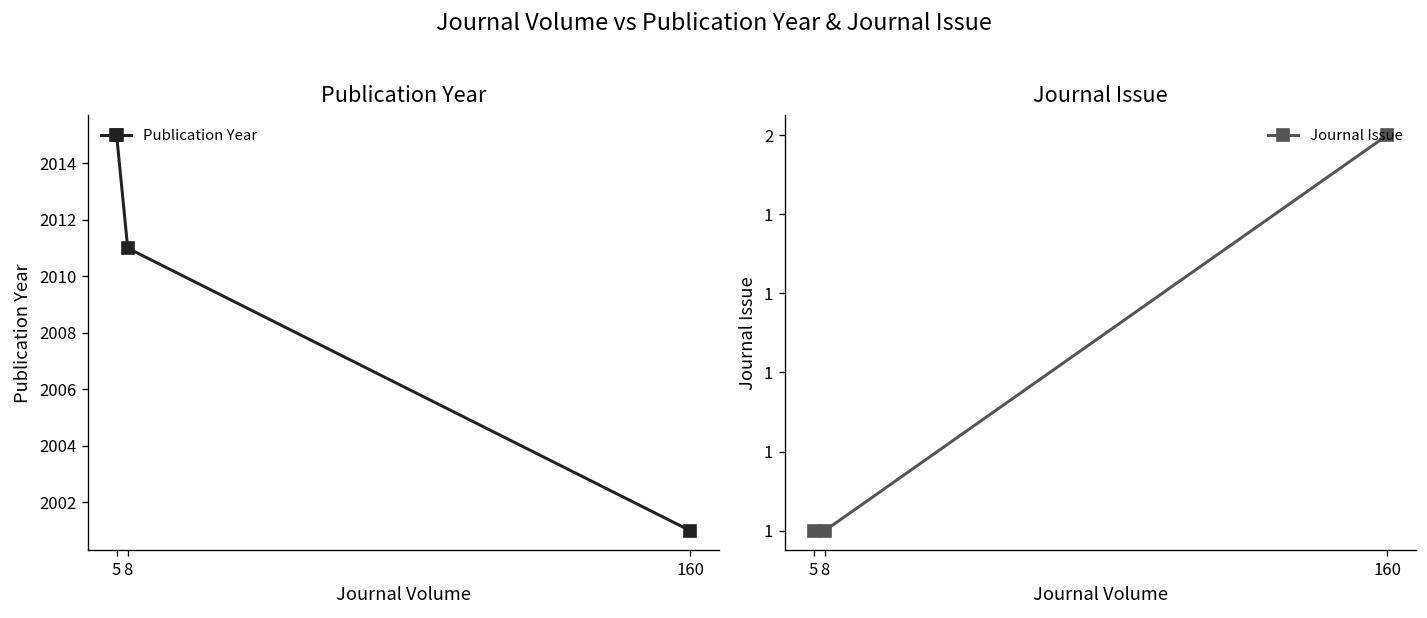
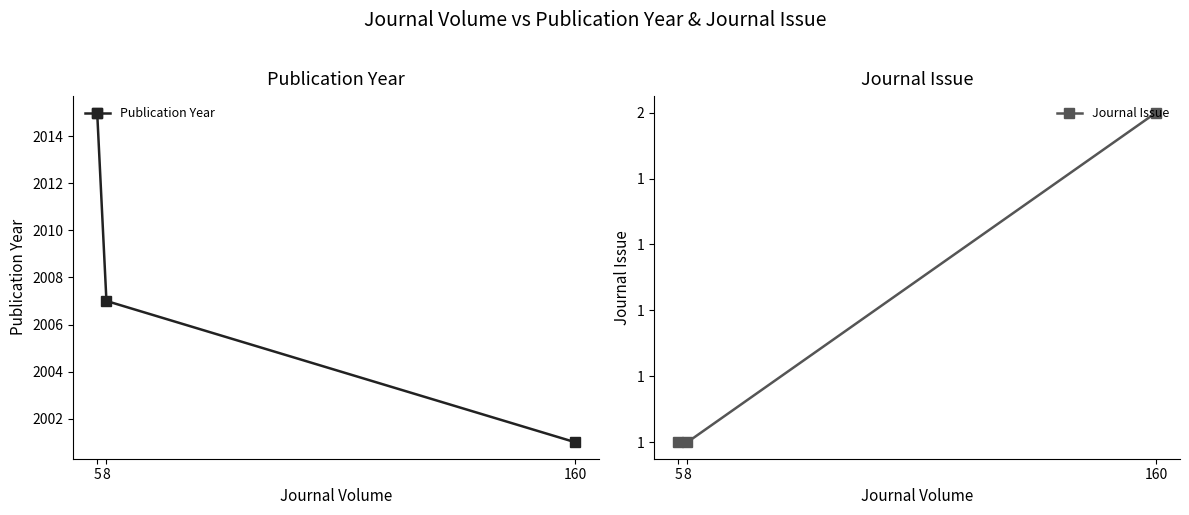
  {
    "Publication Year": {
      "5": 2015,
-     "8": 2011,
+     "8": 2007,
      "160": 2001
    }
  }
